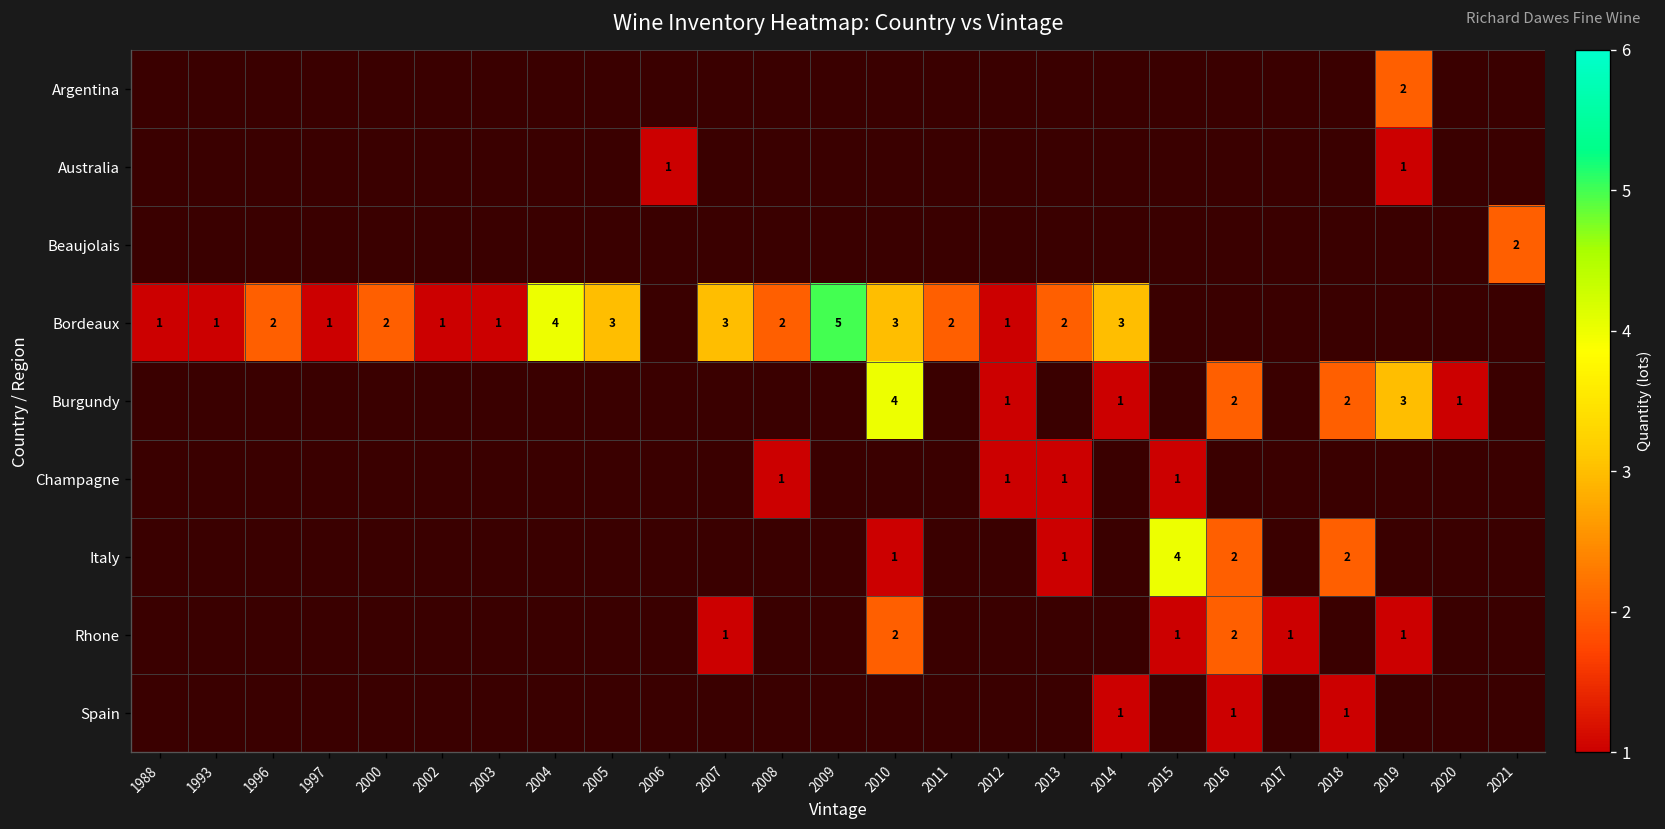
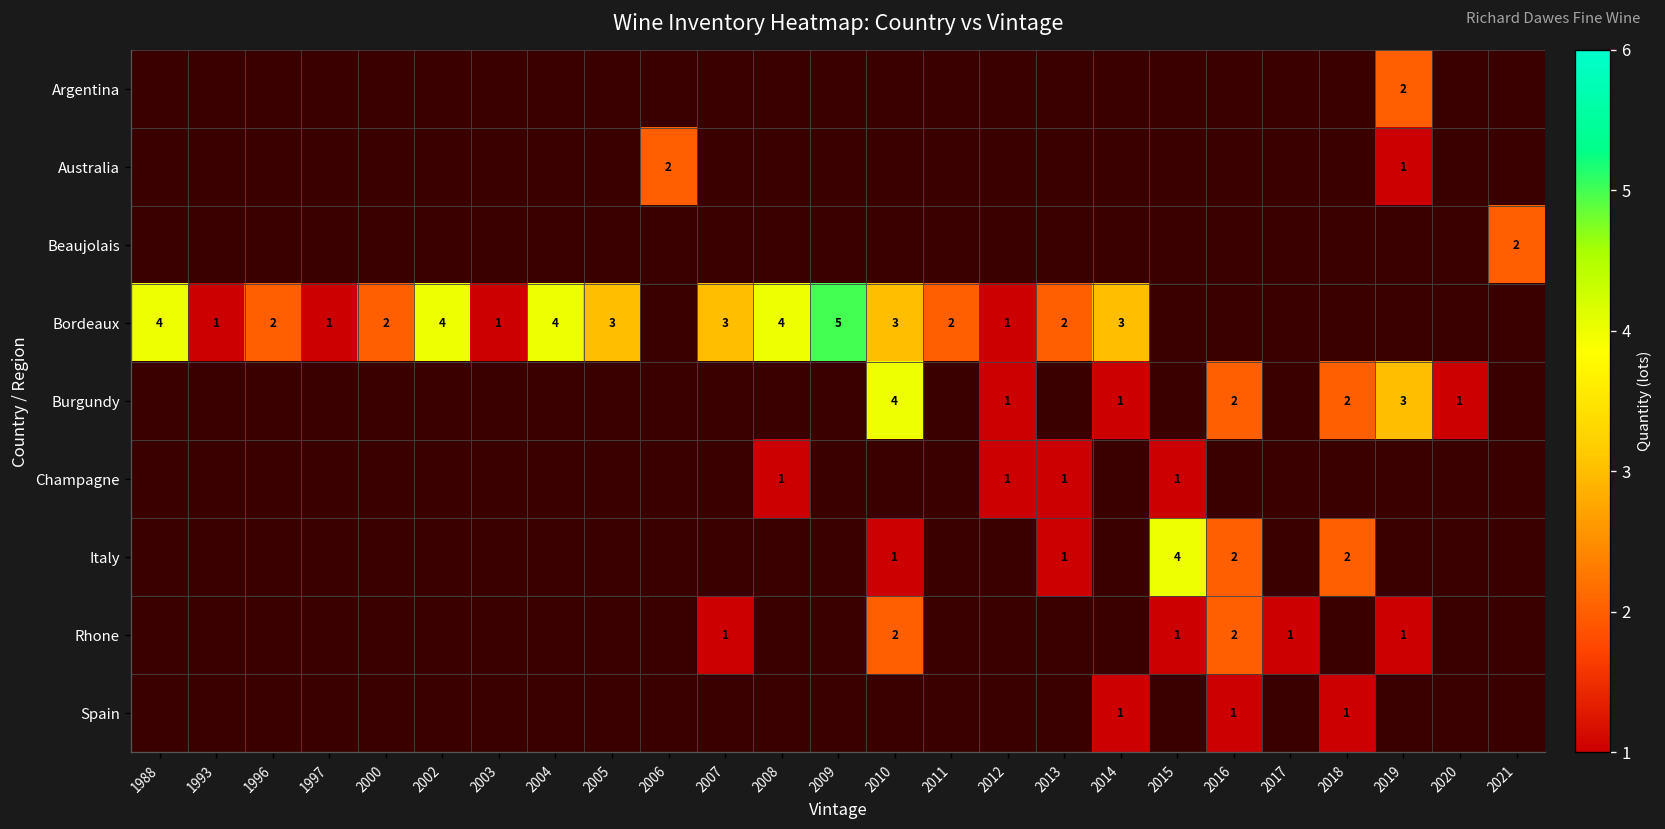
  {
    "Argentina": {
      "2019": 2
    },
    "Australia": {
-     "2006": 1,
+     "2006": 2,
      "2019": 1
    },
    "Beaujolais": {
      "2021": 2
    },
    "Bordeaux": {
-     "1988": 1,
+     "1988": 4,
      "1993": 1,
      "1996": 2,
      "1997": 1,
      "2000": 2,
-     "2002": 1,
+     "2002": 4,
      "2003": 1,
      "2004": 4,
      "2005": 3,
      "2007": 3,
-     "2008": 2,
+     "2008": 4,
      "2009": 5,
      "2010": 3,
      "2011": 2,
      "2012": 1,
      "2013": 2,
      "2014": 3
    },
    "Burgundy": {
      "2010": 4,
      "2012": 1,
      "2014": 1,
      "2016": 2,
      "2018": 2,
      "2019": 3,
      "2020": 1
    },
    "Champagne": {
      "2008": 1,
      "2012": 1,
      "2013": 1,
      "2015": 1
    },
    "Italy": {
      "2010": 1,
      "2013": 1,
      "2015": 4,
      "2016": 2,
      "2018": 2
    },
    "Rhone": {
      "2007": 1,
      "2010": 2,
      "2015": 1,
      "2016": 2,
      "2017": 1,
      "2019": 1
    },
    "Spain": {
      "2014": 1,
      "2016": 1,
      "2018": 1
    }
  }
